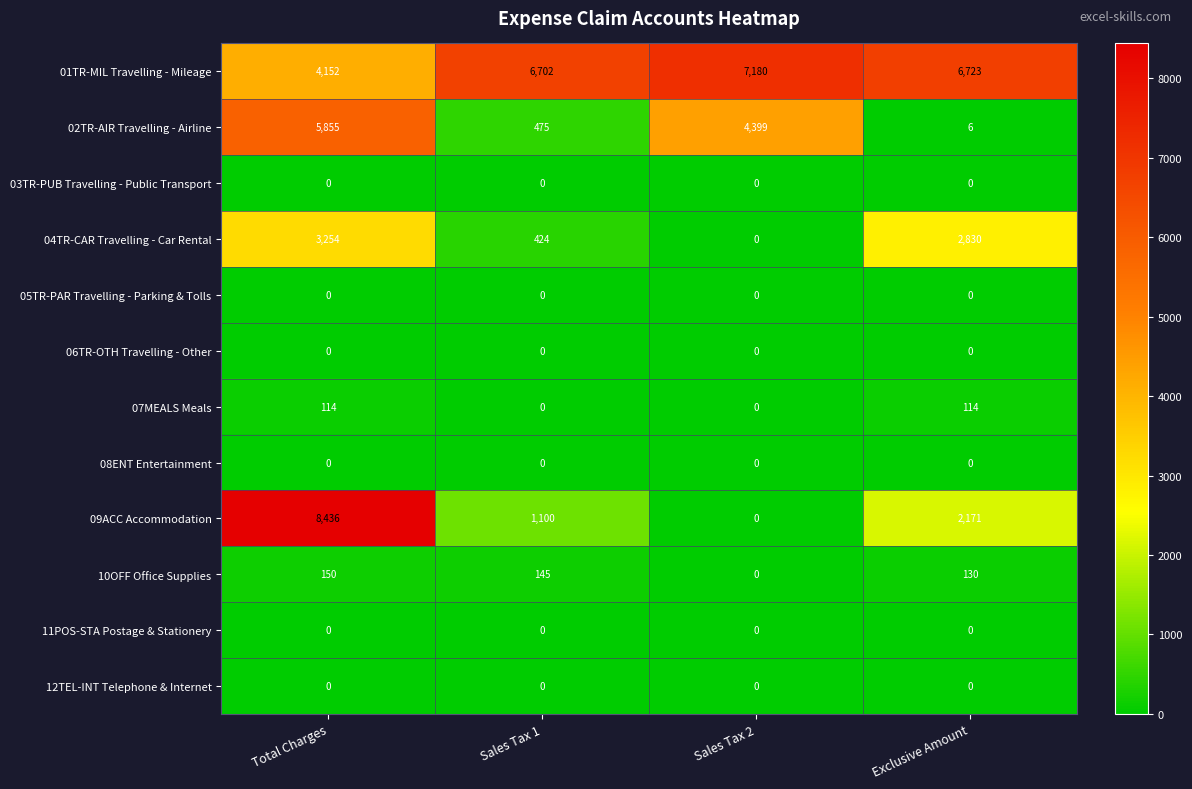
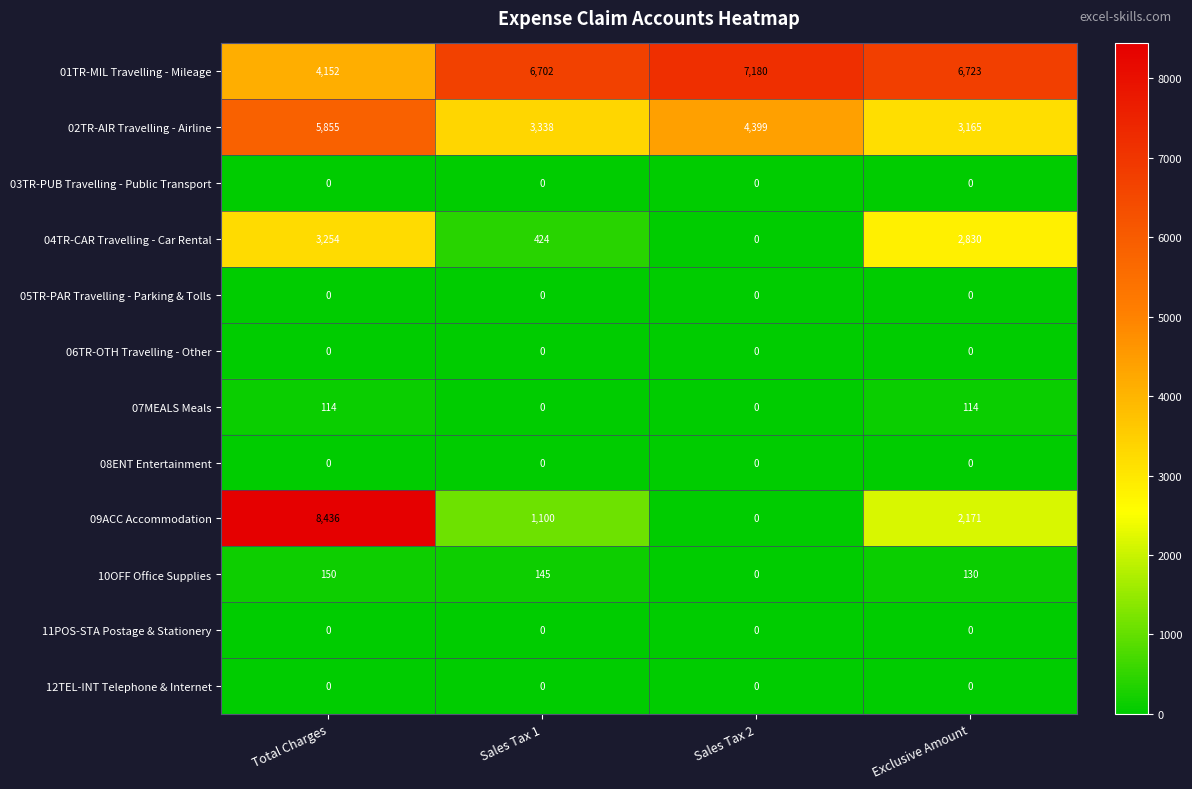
  {
    "01TR-MIL Travelling - Mileage": {
      "Total Charges": "4,152",
      "Sales Tax 1": "6,702",
      "Sales Tax 2": "7,180",
      "Exclusive Amount": "6,723"
    },
    "02TR-AIR Travelling - Airline": {
      "Total Charges": "5,855",
-     "Sales Tax 1": "475",
+     "Sales Tax 1": "3,338",
      "Sales Tax 2": "4,399",
-     "Exclusive Amount": "6"
+     "Exclusive Amount": "3,165"
    },
    "03TR-PUB Travelling - Public Transport": {
      "Total Charges": "0",
      "Sales Tax 1": "0",
      "Sales Tax 2": "0",
      "Exclusive Amount": "0"
    },
    "04TR-CAR Travelling - Car Rental": {
      "Total Charges": "3,254",
      "Sales Tax 1": "424",
      "Sales Tax 2": "0",
      "Exclusive Amount": "2,830"
    },
    "05TR-PAR Travelling - Parking & Tolls": {
      "Total Charges": "0",
      "Sales Tax 1": "0",
      "Sales Tax 2": "0",
      "Exclusive Amount": "0"
    },
    "06TR-OTH Travelling - Other": {
      "Total Charges": "0",
      "Sales Tax 1": "0",
      "Sales Tax 2": "0",
      "Exclusive Amount": "0"
    },
    "07MEALS Meals": {
      "Total Charges": "114",
      "Sales Tax 1": "0",
      "Sales Tax 2": "0",
      "Exclusive Amount": "114"
    },
    "08ENT Entertainment": {
      "Total Charges": "0",
      "Sales Tax 1": "0",
      "Sales Tax 2": "0",
      "Exclusive Amount": "0"
    },
    "09ACC Accommodation": {
      "Total Charges": "8,436",
      "Sales Tax 1": "1,100",
      "Sales Tax 2": "0",
      "Exclusive Amount": "2,171"
    },
    "10OFF Office Supplies": {
      "Total Charges": "150",
      "Sales Tax 1": "145",
      "Sales Tax 2": "0",
      "Exclusive Amount": "130"
    },
    "11POS-STA Postage & Stationery": {
      "Total Charges": "0",
      "Sales Tax 1": "0",
      "Sales Tax 2": "0",
      "Exclusive Amount": "0"
    },
    "12TEL-INT Telephone & Internet": {
      "Total Charges": "0",
      "Sales Tax 1": "0",
      "Sales Tax 2": "0",
      "Exclusive Amount": "0"
    }
  }
